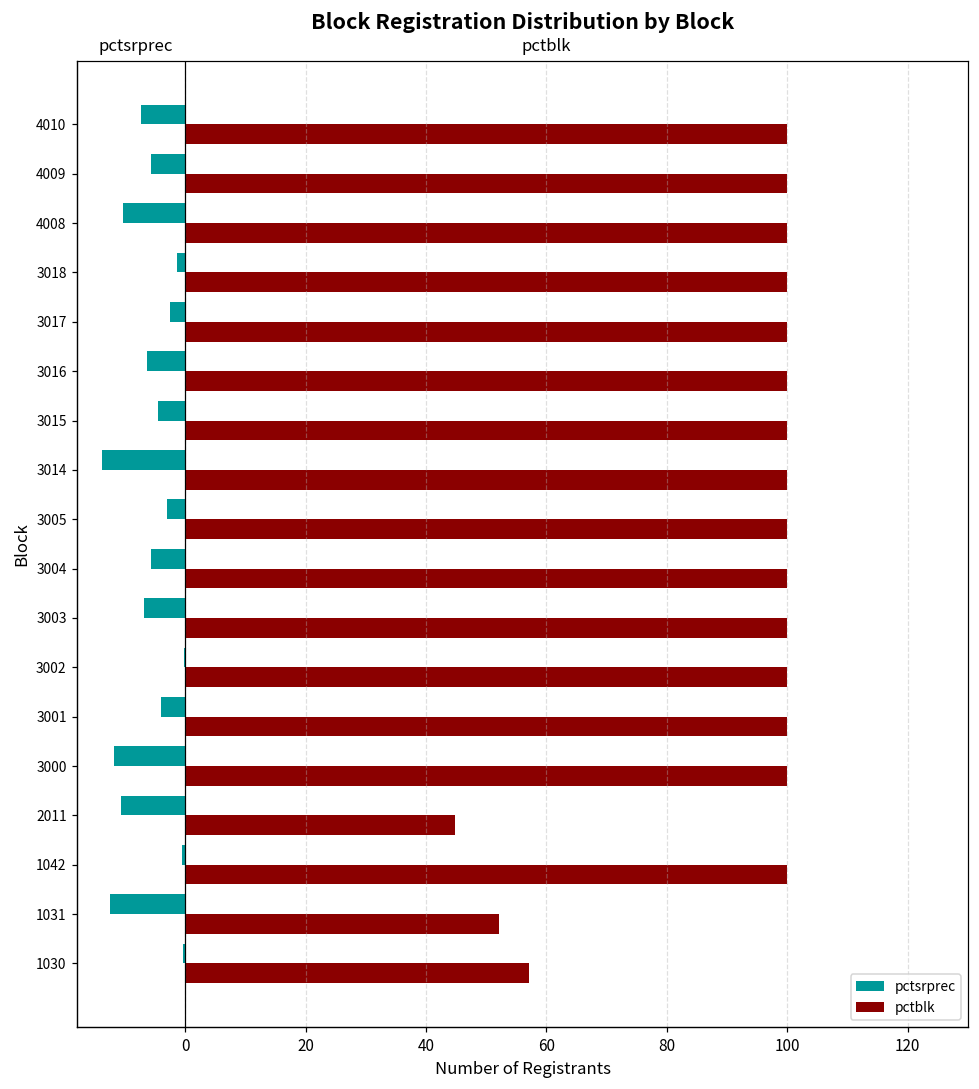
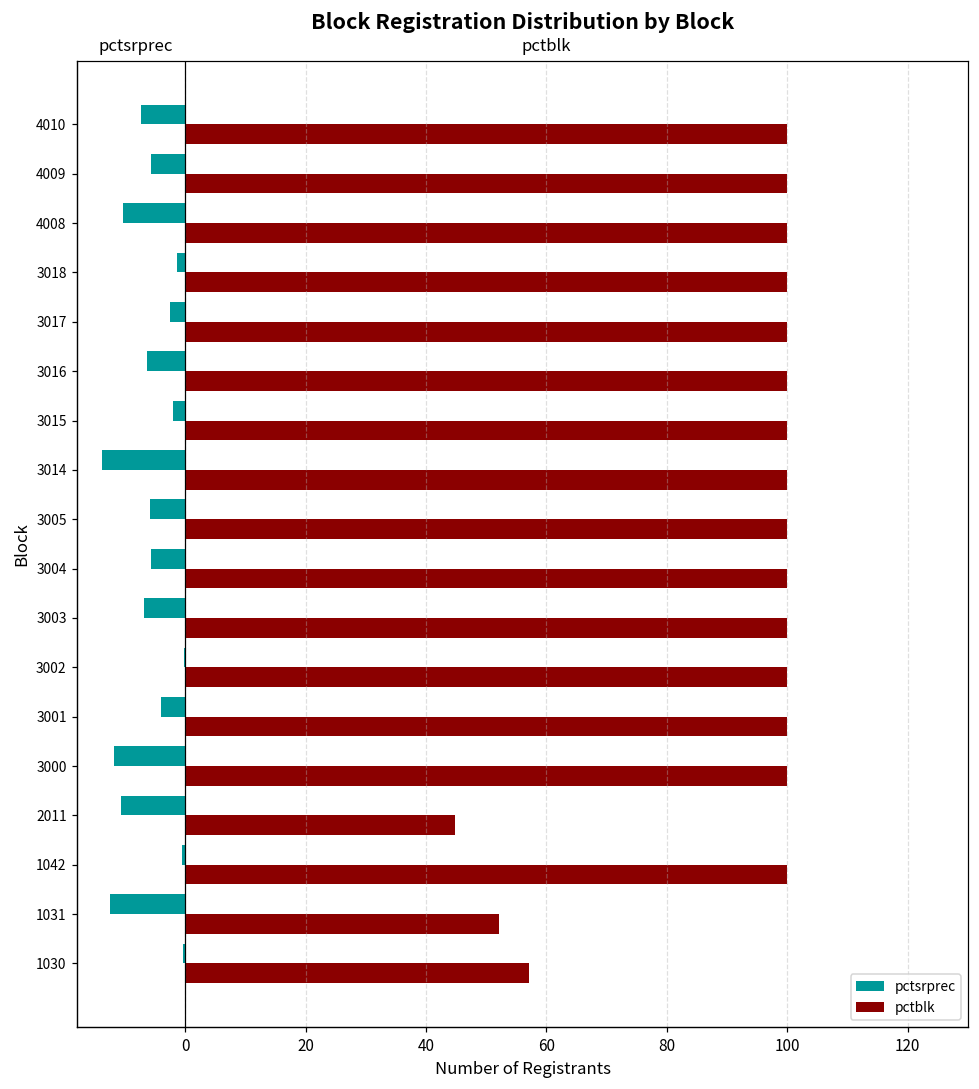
  {
    "pctsrprec": {
      "4010": -7,
      "4009": -6,
      "4008": -10,
      "3018": -1,
      "3017": -3,
      "3016": -6,
-     "3015": -5,
+     "3015": -2,
      "3014": -14,
-     "3005": -3,
+     "3005": -6,
      "3004": -6,
      "3003": -7,
      "3001": -4,
      "3000": -12,
      "2011": -11,
      "1042": -1,
      "1031": -13
    },
    "pctblk": {
      "4010": 100,
      "4009": 100,
      "4008": 100,
      "3018": 100,
      "3017": 100,
      "3016": 100,
      "3015": 100,
      "3014": 100,
      "3005": 100,
      "3004": 100,
      "3003": 100,
      "3002": 100,
      "3001": 100,
      "3000": 100,
      "2011": 45,
      "1042": 100,
      "1031": 52,
      "1030": 57
    }
  }
